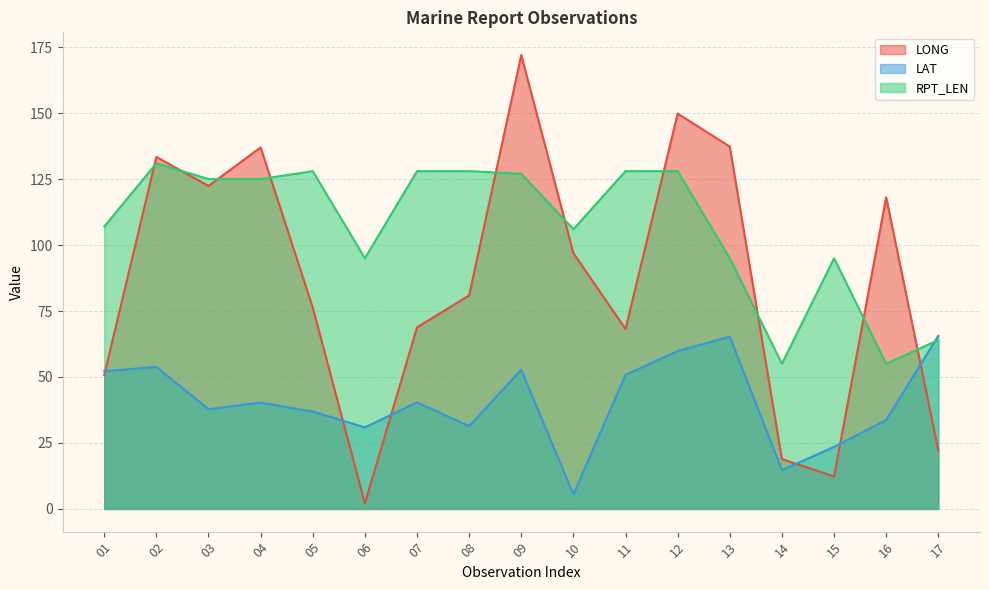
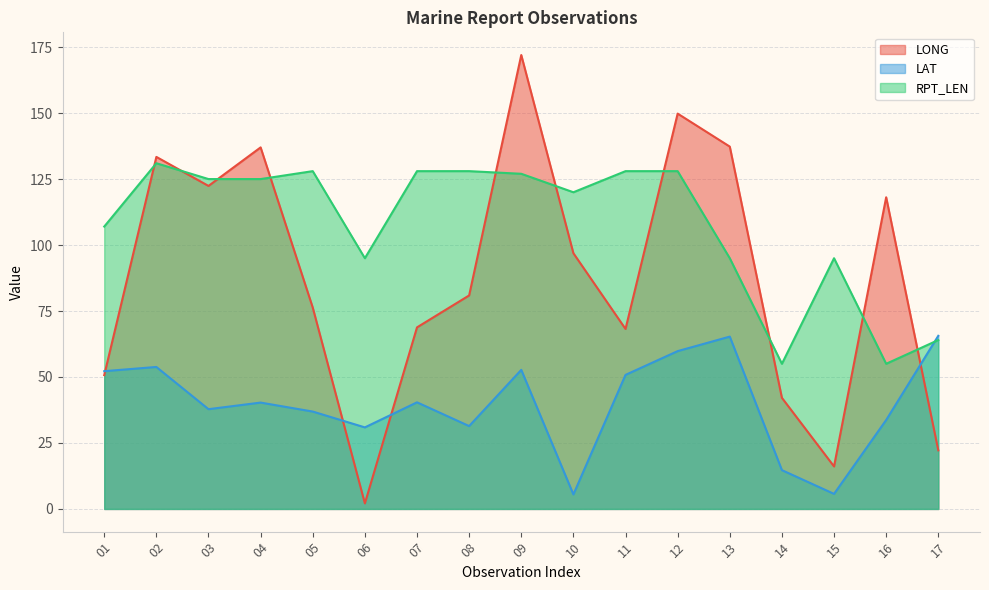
  {
    "LONG": {
      "01": 51,
      "02": 133,
      "03": 122,
      "04": 137,
      "05": 76,
      "06": 2,
      "07": 69,
      "08": 81,
      "09": 172,
      "10": 97,
      "11": 68,
      "12": 150,
      "13": 137,
-     "14": 19,
-     "15": 12,
+     "14": 42,
+     "15": 16,
      "16": 118,
      "17": 22
    },
    "LAT": {
      "01": 52,
      "02": 54,
      "03": 38,
      "04": 40,
      "05": 37,
      "06": 31,
      "07": 40,
      "08": 31,
      "09": 53,
      "10": 6,
      "11": 51,
      "12": 60,
      "13": 65,
      "14": 15,
-     "15": 24,
+     "15": 6,
      "16": 34,
      "17": 66
    },
    "RPT_LEN": {
      "01": 107,
      "02": 131,
      "03": 125,
      "04": 125,
      "05": 128,
      "06": 95,
      "07": 128,
      "08": 128,
      "09": 127,
-     "10": 106,
+     "10": 120,
      "11": 128,
      "12": 128,
      "13": 95,
      "14": 55,
      "15": 95,
      "16": 55,
      "17": 64
    }
  }
